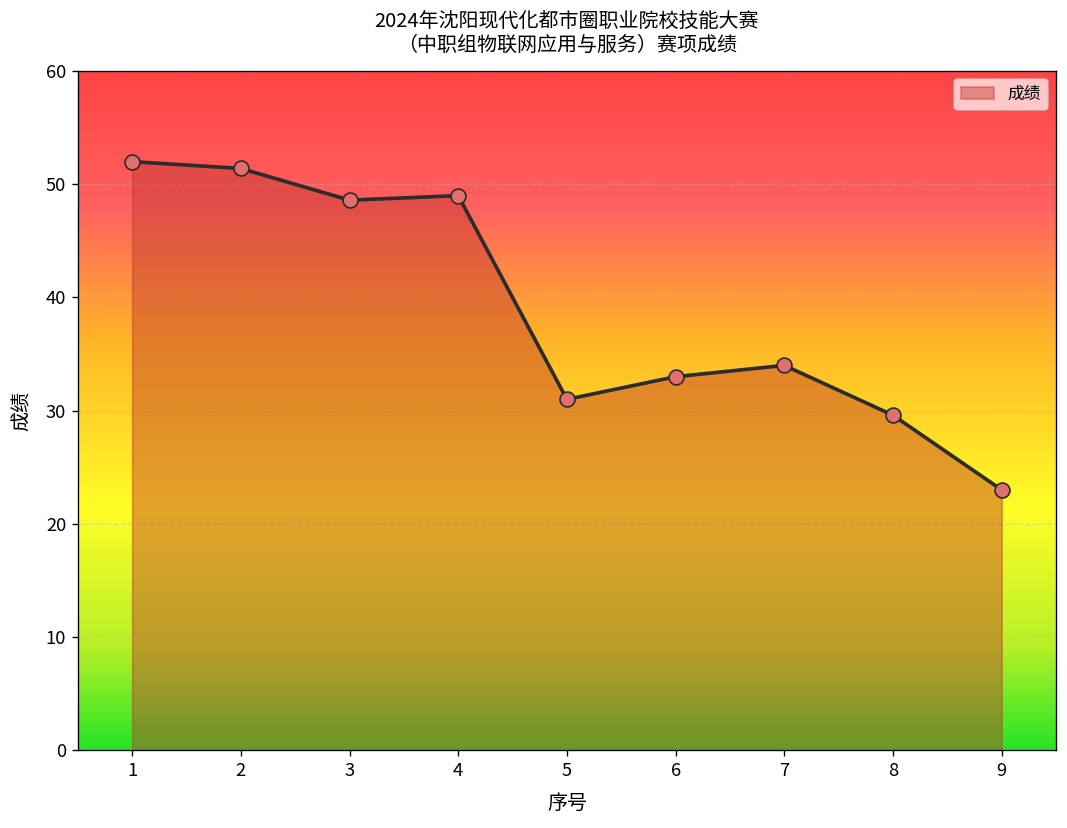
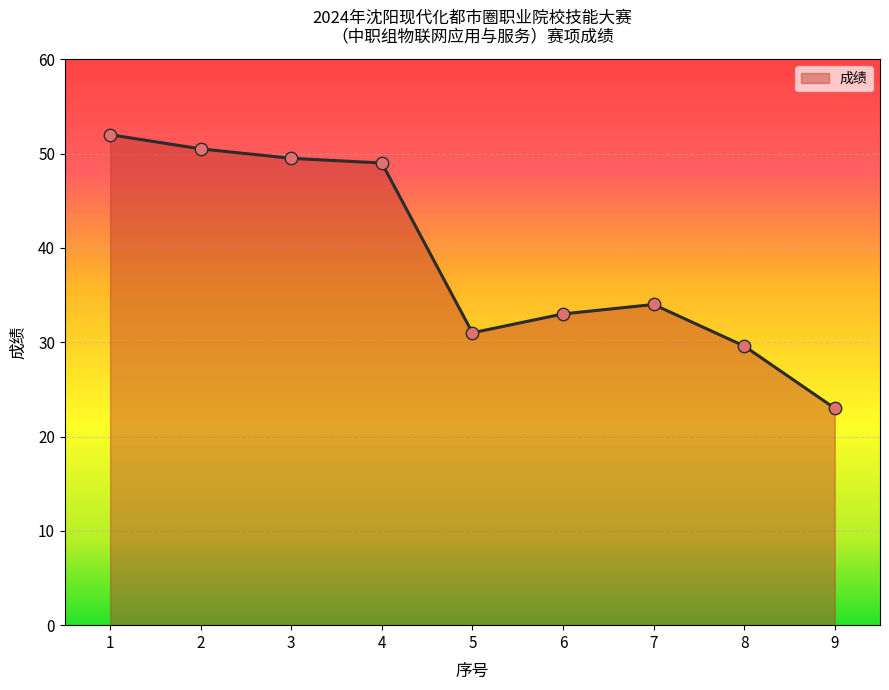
  {
    "1": 52,
-   "2": 51.4,
-   "3": 49,
+   "2": 50.5,
+   "3": 50,
    "4": 49,
    "5": 31,
    "6": 33,
    "7": 34,
    "8": 30,
    "9": 23
  }
